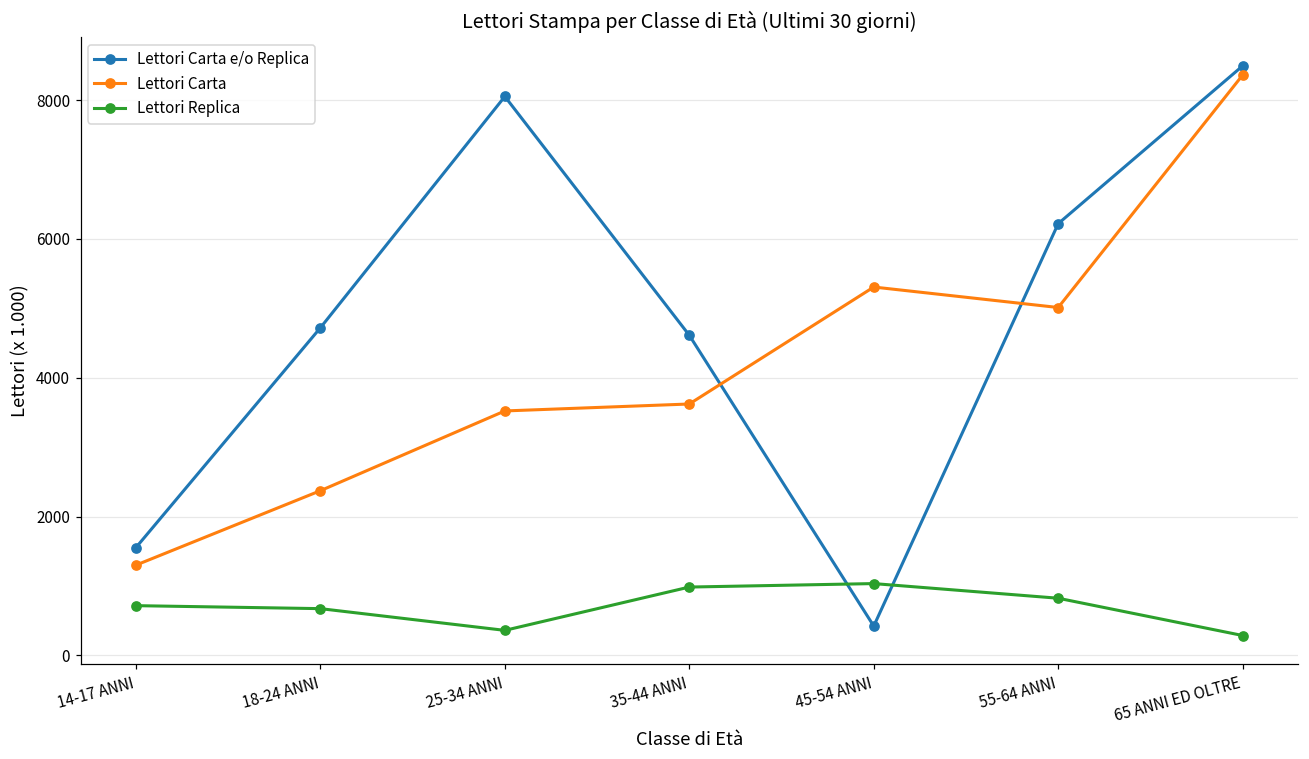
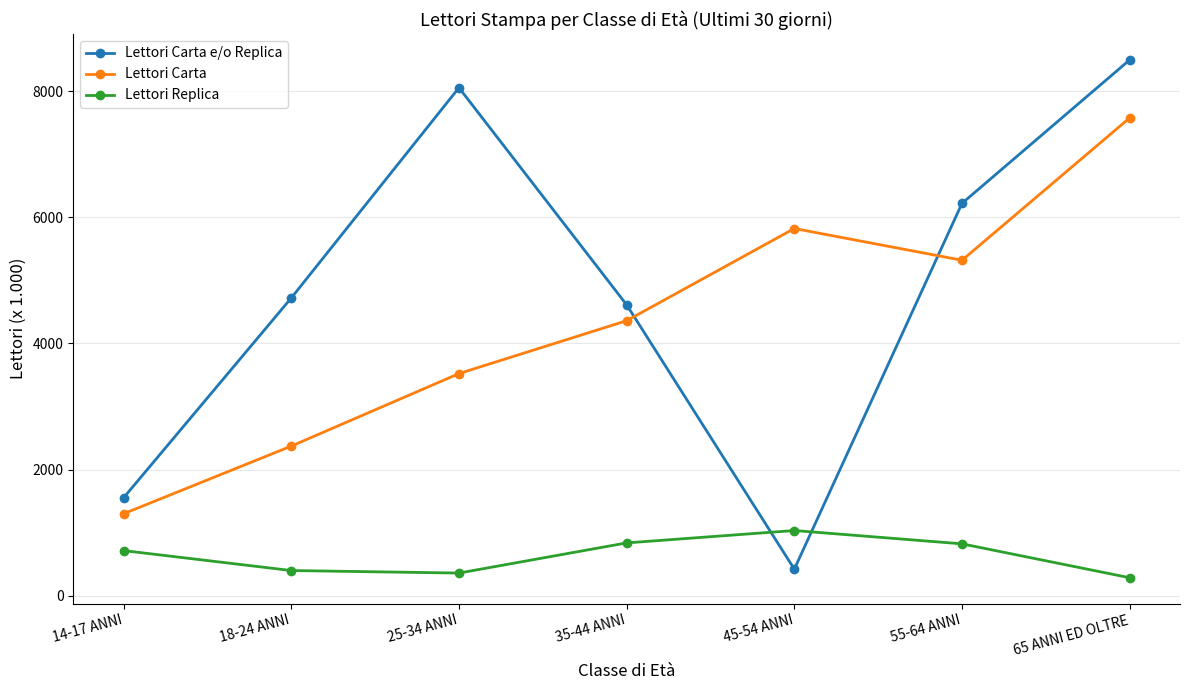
  {
    "Lettori Carta e/o Replica": {
      "14-17 ANNI": 1600,
      "18-24 ANNI": 4700,
      "25-34 ANNI": 8100,
      "35-44 ANNI": 4600,
      "45-54 ANNI": 400,
      "55-64 ANNI": 6200,
      "65 ANNI ED OLTRE": 8500
    },
    "Lettori Carta": {
      "14-17 ANNI": 1300,
      "18-24 ANNI": 2400,
      "25-34 ANNI": 3500,
-     "35-44 ANNI": 3600,
-     "45-54 ANNI": 5300,
-     "55-64 ANNI": 5000,
-     "65 ANNI ED OLTRE": 8400
+     "35-44 ANNI": 4400,
+     "45-54 ANNI": 5800,
+     "55-64 ANNI": 5300,
+     "65 ANNI ED OLTRE": 7600
    },
    "Lettori Replica": {
      "14-17 ANNI": 700,
-     "18-24 ANNI": 700,
+     "18-24 ANNI": 400,
      "25-34 ANNI": 400,
-     "35-44 ANNI": 1000,
+     "35-44 ANNI": 800,
      "45-54 ANNI": 1000,
      "55-64 ANNI": 800,
      "65 ANNI ED OLTRE": 300
    }
  }
